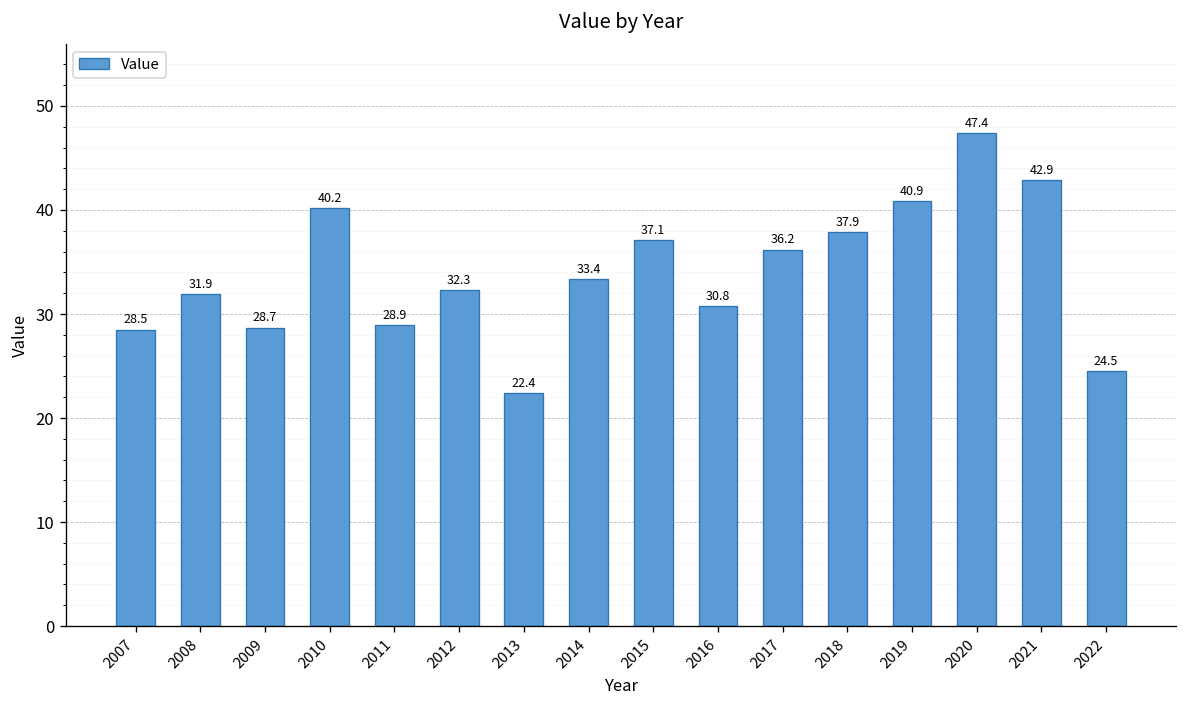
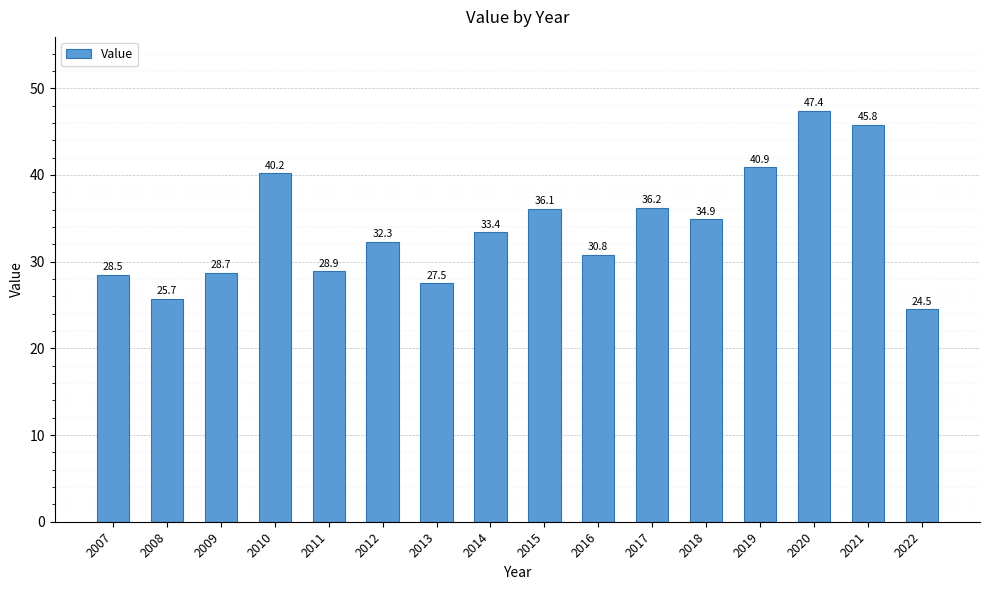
  {
    "2007": 28.5,
-   "2008": 31.9,
+   "2008": 25.7,
    "2009": 28.7,
    "2010": 40.2,
    "2011": 28.9,
    "2012": 32.3,
-   "2013": 22.4,
+   "2013": 27.5,
    "2014": 33.4,
-   "2015": 37.1,
+   "2015": 36.1,
    "2016": 30.8,
    "2017": 36.2,
-   "2018": 37.9,
+   "2018": 34.9,
    "2019": 40.9,
    "2020": 47.4,
-   "2021": 42.9,
+   "2021": 45.8,
    "2022": 24.5
  }
